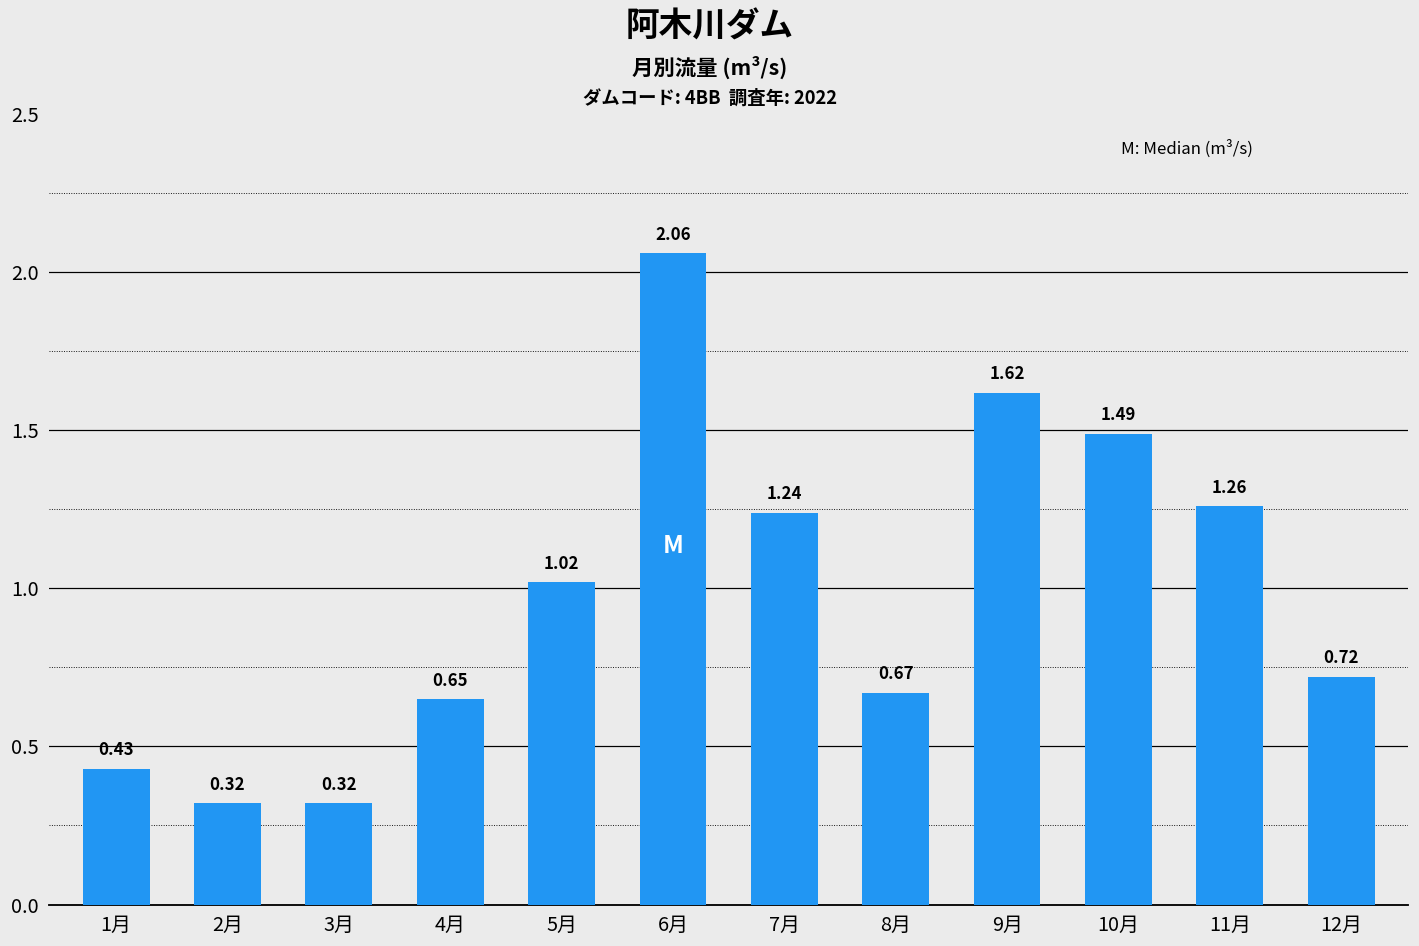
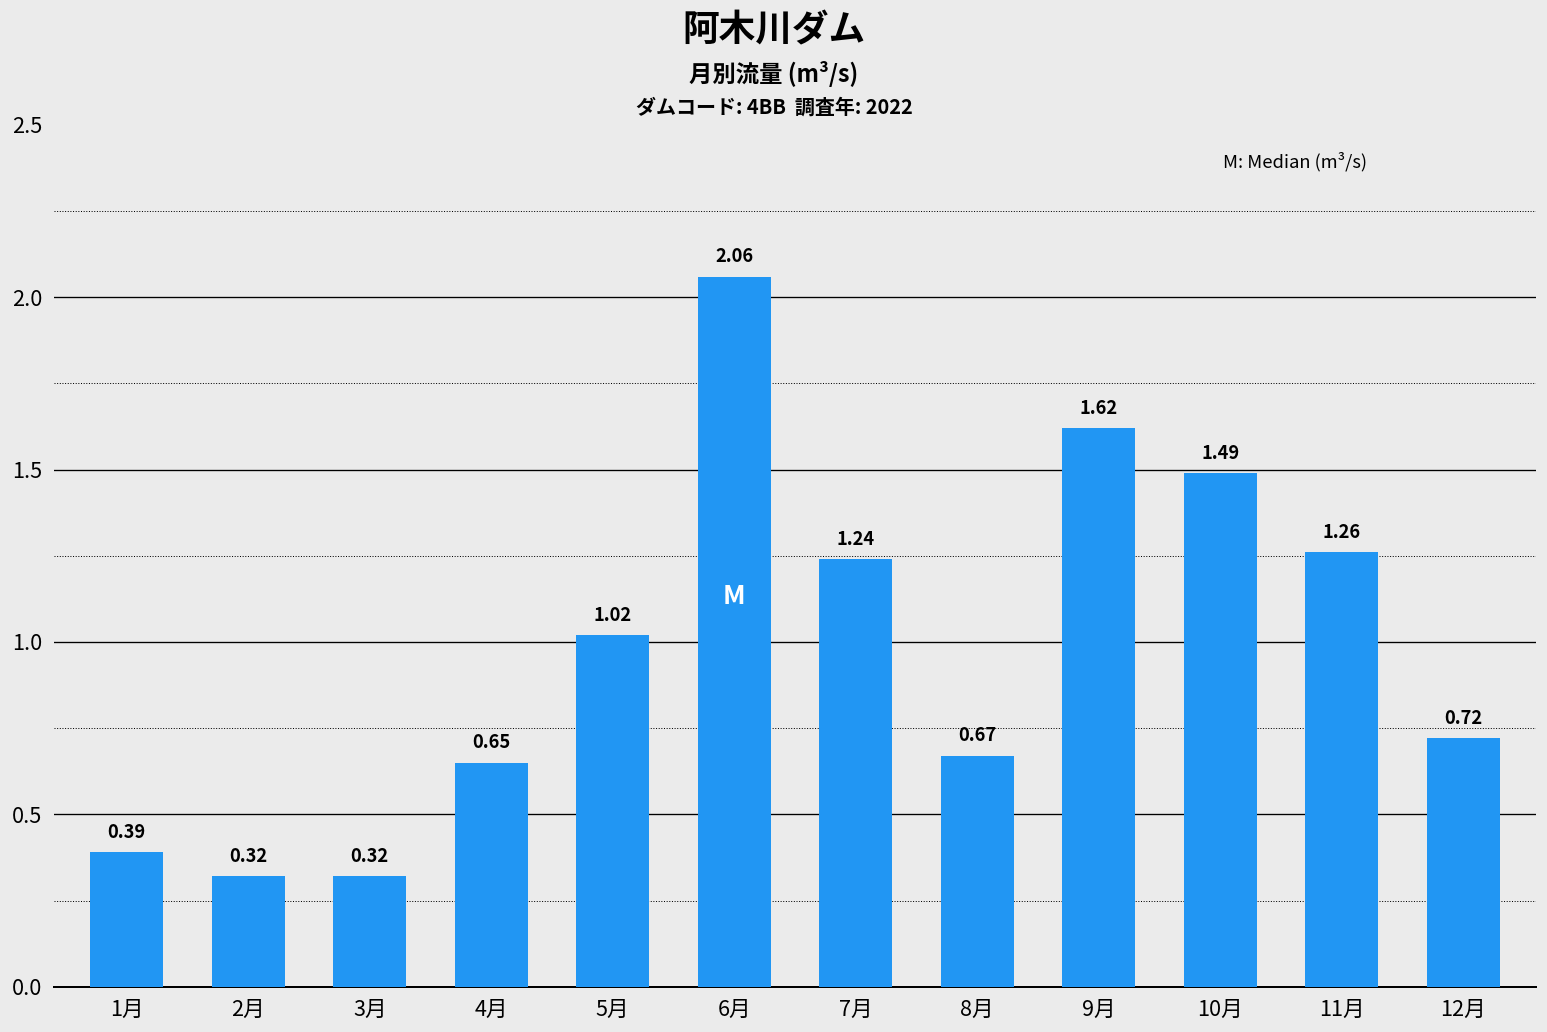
  {
-   "1月": 0.43,
+   "1月": 0.39,
    "2月": 0.32,
    "3月": 0.32,
    "4月": 0.65,
    "5月": 1.02,
    "6月": 2.06,
    "7月": 1.24,
    "8月": 0.67,
    "9月": 1.62,
    "10月": 1.49,
    "11月": 1.26,
    "12月": 0.72
  }
